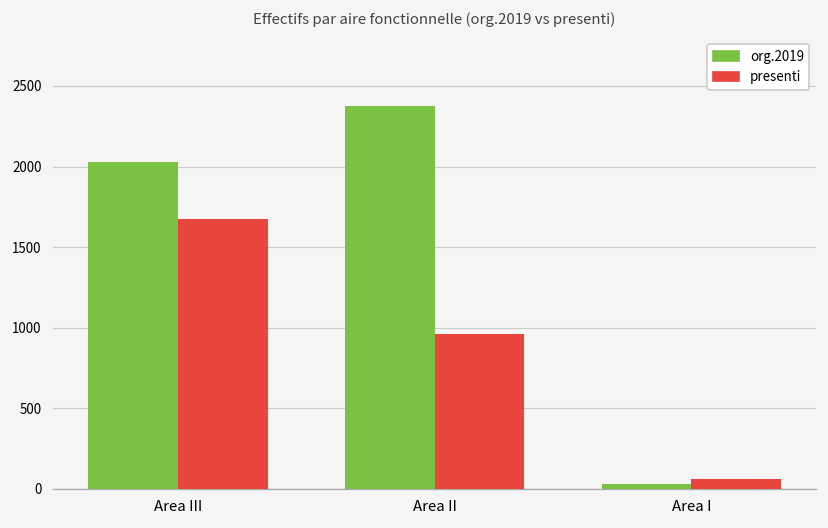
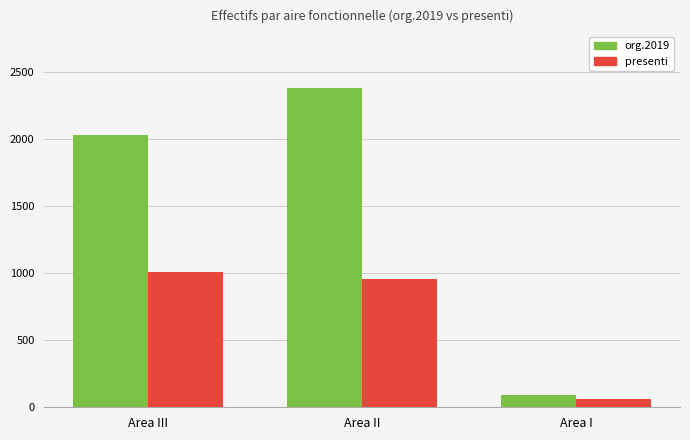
  {
    "org.2019": {
      "Area III": 2030,
      "Area II": 2380,
-     "Area I": 30
+     "Area I": 90
    },
    "presenti": {
-     "Area III": 1670,
+     "Area III": 1000,
      "Area II": 960,
      "Area I": 60
    }
  }
